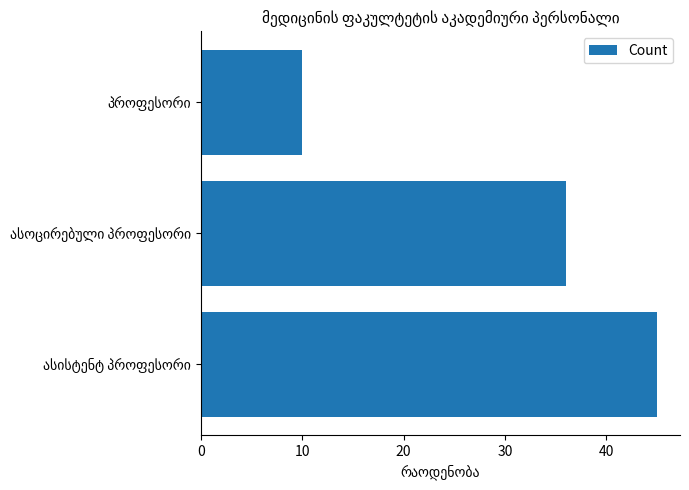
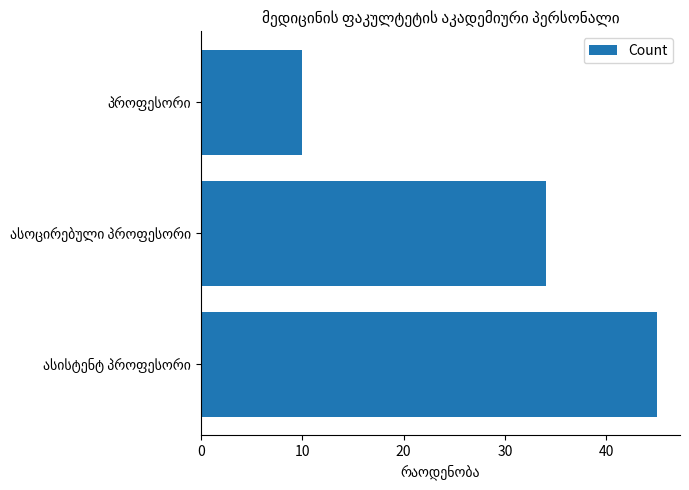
  {
    "პროფესორი": 10,
-   "ასოცირებული პროფესორი": 36,
+   "ასოცირებული პროფესორი": 34,
    "ასისტენტ პროფესორი": 45
  }
